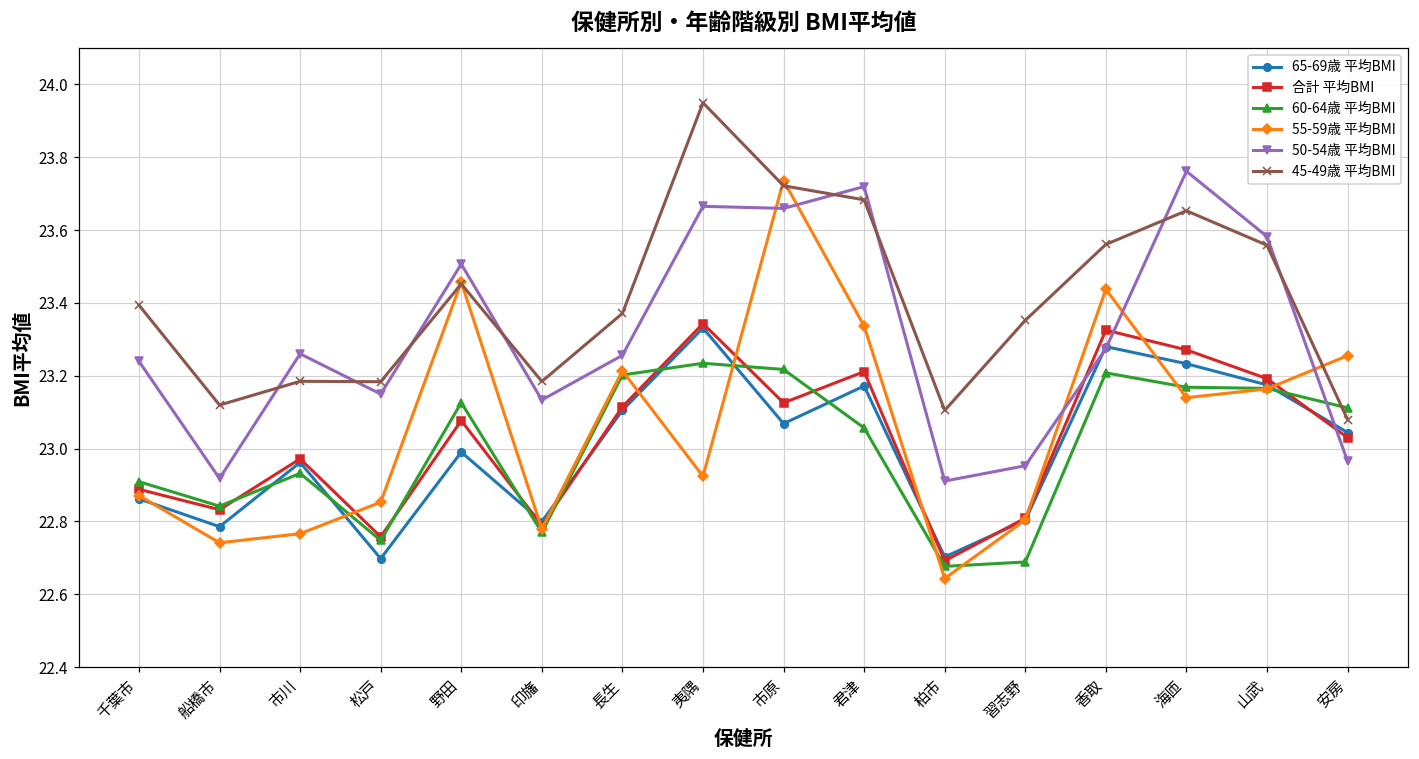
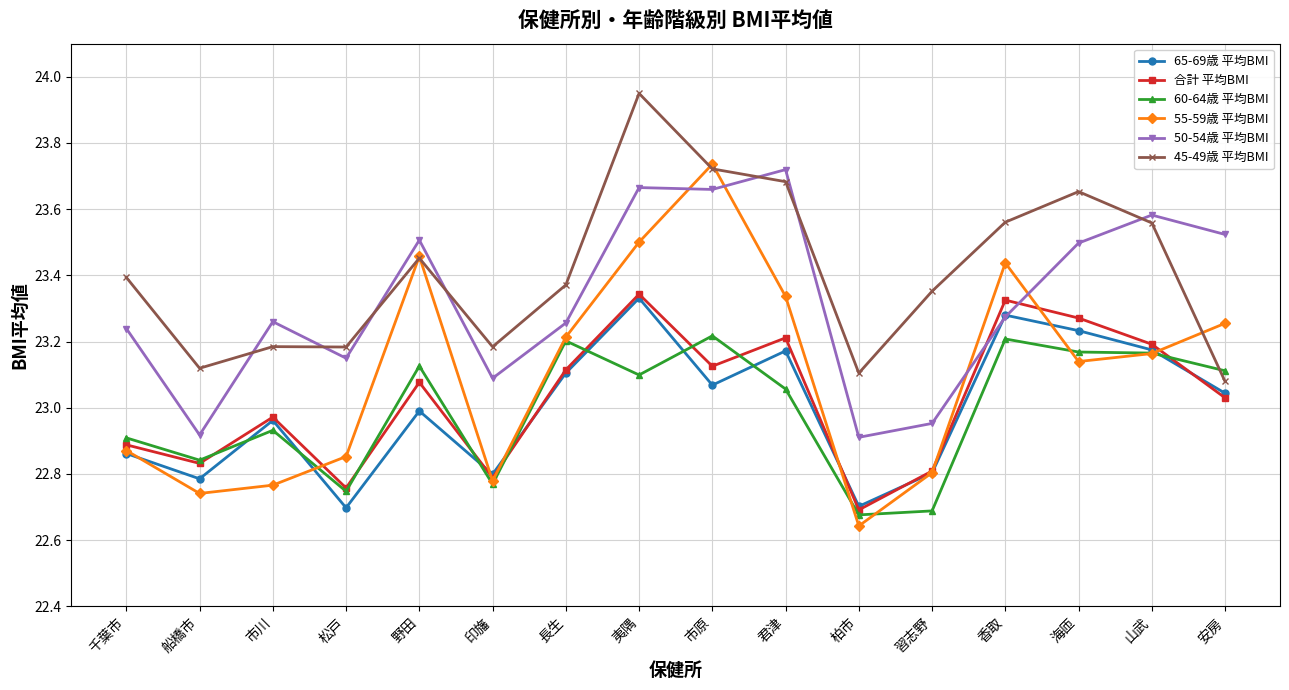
  {
    "65-69歳 平均BMI": {
      "千葉市": 22.86,
      "船橋市": 22.79,
      "市川": 22.96,
      "松戸": 22.70,
      "野田": 22.99,
      "印旛": 22.80,
      "長生": 23.10,
      "夷隅": 23.33,
      "市原": 23.07,
      "君津": 23.17,
      "柏市": 22.70,
      "海匝": 23.23,
      "山武": 23.17,
      "安房": 23.04
    },
    "合計 平均BMI": {
      "千葉市": 22.89,
      "船橋市": 22.83,
      "市川": 22.97,
      "松戸": 22.76,
      "野田": 23.08,
      "印旛": 22.79,
      "長生": 23.11,
      "夷隅": 23.34,
      "市原": 23.13,
      "君津": 23.21,
      "柏市": 22.69,
      "香取": 23.33,
      "海匝": 23.27,
      "山武": 23.19,
      "安房": 23.03
    },
    "60-64歳 平均BMI": {
      "千葉市": 22.91,
      "船橋市": 22.84,
      "市川": 22.93,
      "松戸": 22.75,
      "野田": 23.13,
      "印旛": 22.77,
      "長生": 23.20,
-     "夷隅": 23.23,
+     "夷隅": 23.10,
      "市原": 23.22,
      "君津": 23.06,
      "柏市": 22.68,
      "習志野": 22.69,
      "香取": 23.21,
      "海匝": 23.17,
      "安房": 23.11
    },
    "55-59歳 平均BMI": {
      "千葉市": 22.87,
      "船橋市": 22.74,
      "市川": 22.77,
      "松戸": 22.85,
      "印旛": 22.78,
      "長生": 23.21,
-     "夷隅": 22.92,
+     "夷隅": 23.50,
      "市原": 23.74,
      "君津": 23.34,
      "柏市": 22.64,
      "香取": 23.44,
      "海匝": 23.14,
      "安房": 23.26
    },
    "50-54歳 平均BMI": {
      "千葉市": 23.24,
      "船橋市": 22.92,
      "市川": 23.26,
      "松戸": 23.15,
      "野田": 23.51,
-     "印旛": 23.13,
+     "印旛": 23.09,
      "長生": 23.26,
      "夷隅": 23.67,
      "市原": 23.66,
      "君津": 23.72,
      "柏市": 22.91,
      "習志野": 22.95,
-     "海匝": 23.76,
+     "海匝": 23.50,
      "山武": 23.58,
-     "安房": 22.97
+     "安房": 23.52
    },
    "45-49歳 平均BMI": {
      "千葉市": 23.39,
      "船橋市": 23.12,
      "市川": 23.18,
      "松戸": 23.18,
      "印旛": 23.18,
      "長生": 23.37,
      "夷隅": 23.95,
      "市原": 23.72,
      "君津": 23.68,
      "柏市": 23.10,
      "習志野": 23.35,
      "香取": 23.56,
      "海匝": 23.65,
      "山武": 23.56,
      "安房": 23.08
    }
  }
